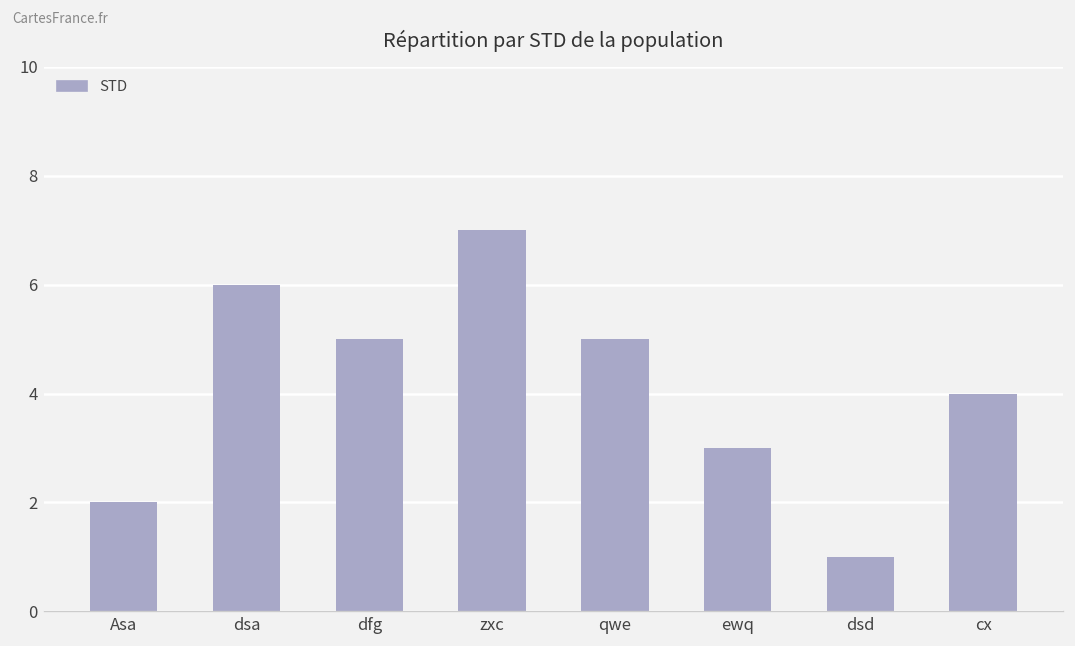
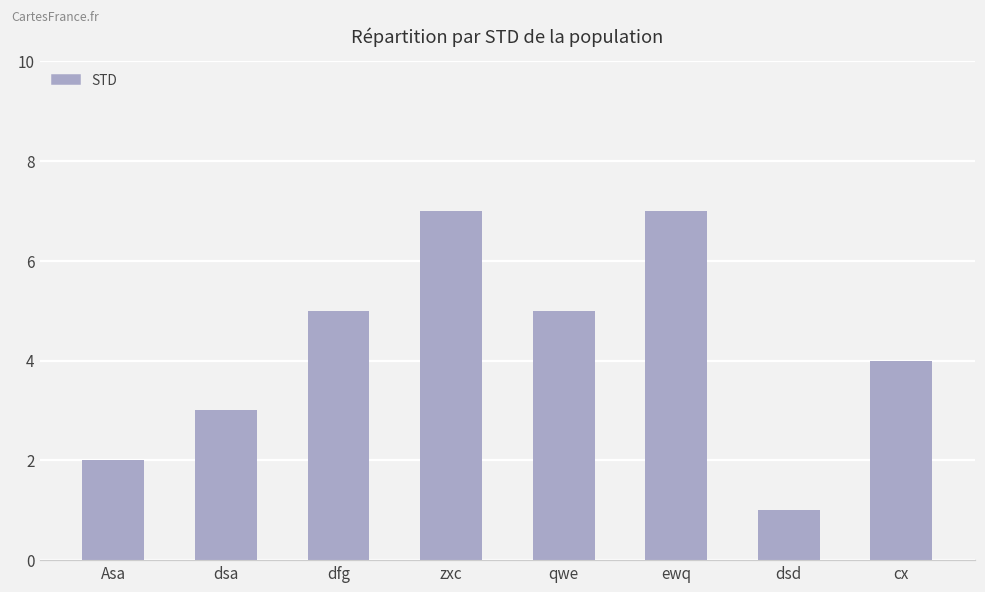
  {
    "Asa": 2,
-   "dsa": 6,
+   "dsa": 3,
    "dfg": 5,
    "zxc": 7,
    "qwe": 5,
-   "ewq": 3,
+   "ewq": 7,
    "dsd": 1,
    "cx": 4
  }
